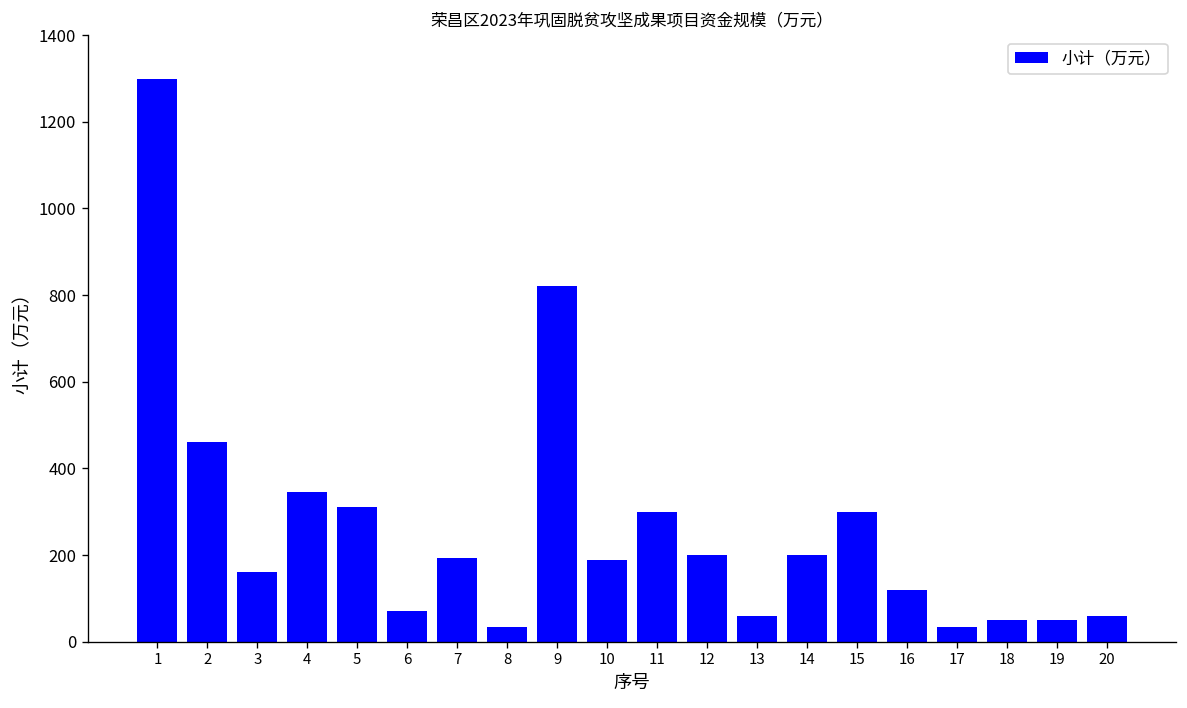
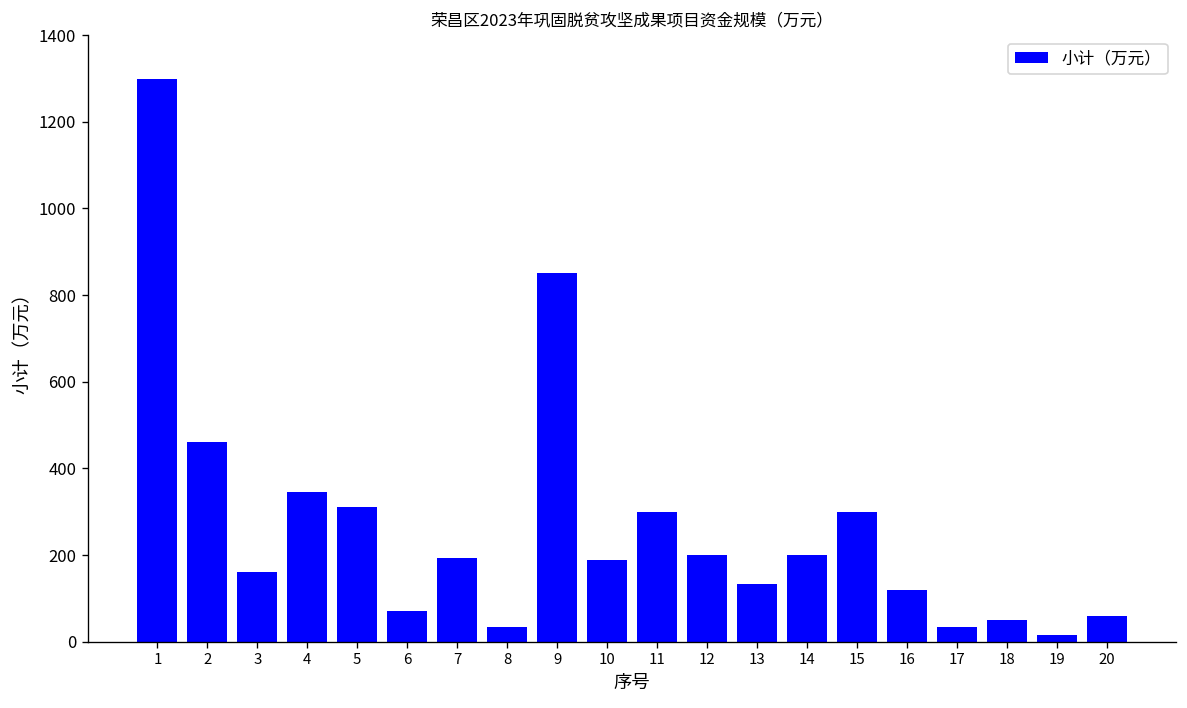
  {
    "1": 1300,
    "2": 460,
    "3": 160,
    "4": 350,
    "5": 310,
    "6": 70,
    "7": 190,
    "8": 30,
-   "9": 820,
+   "9": 850,
    "10": 190,
    "11": 300,
    "12": 200,
-   "13": 60,
+   "13": 130,
    "14": 200,
    "15": 300,
    "16": 120,
    "17": 30,
    "18": 50,
-   "19": 50,
+   "19": 20,
    "20": 60
  }
